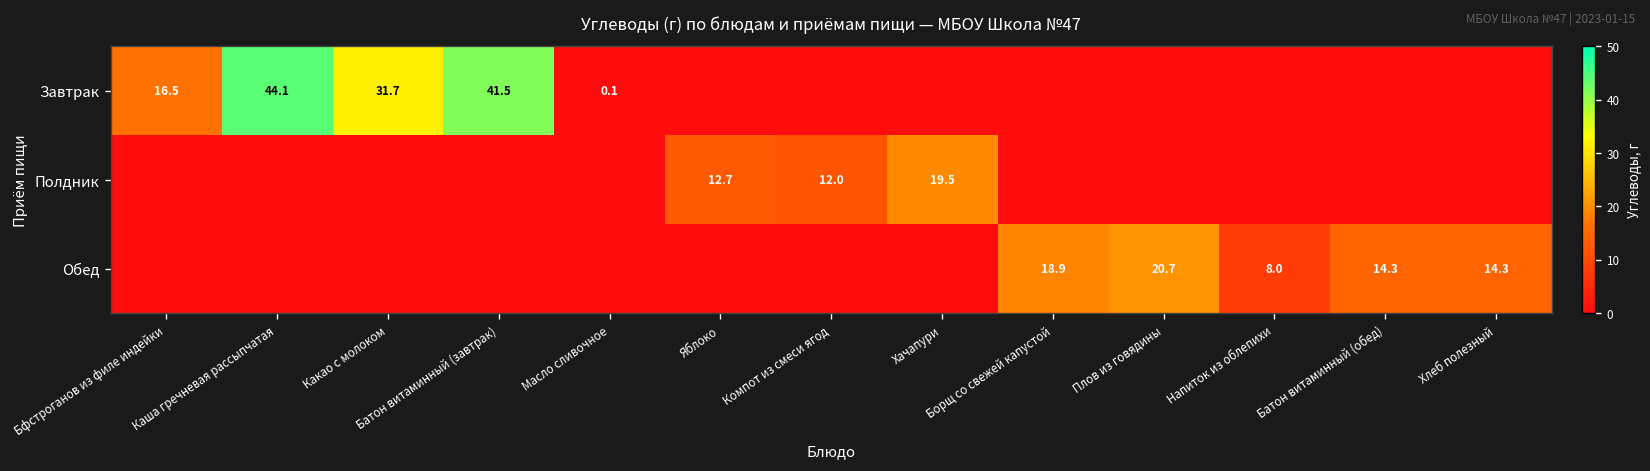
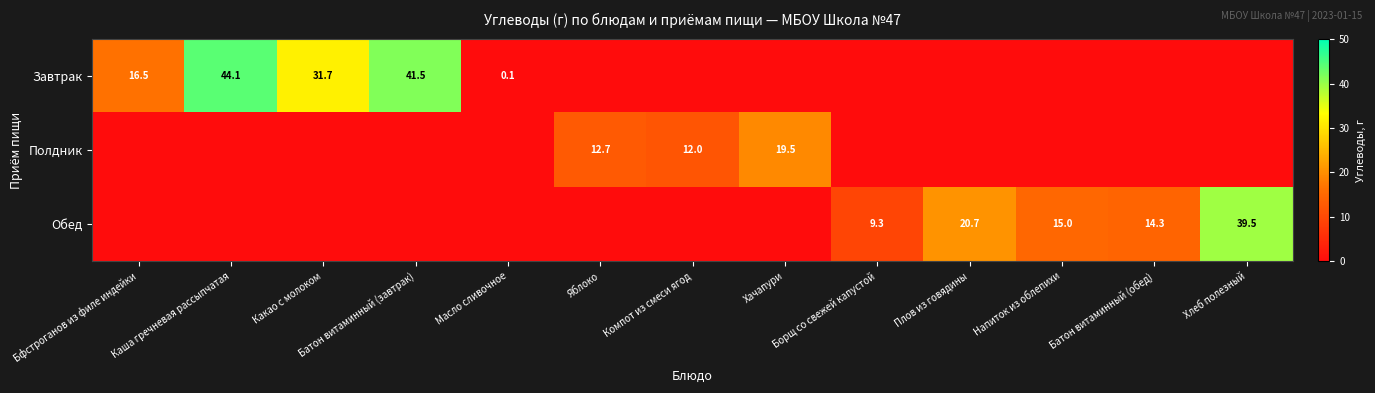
  {
    "Завтрак": {
      "Бфстроганов из филе индейки": 16.5,
      "Каша гречневая рассыпчатая": 44.1,
      "Какао с молоком": 31.7,
      "Батон витаминный (завтрак)": 41.5,
      "Масло сливочное": 0.1
    },
    "Полдник": {
      "Яблоко": 12.7,
      "Компот из смеси ягод": 12.0,
      "Хачапури": 19.5
    },
    "Обед": {
-     "Борщ со свежей капустой": 18.9,
+     "Борщ со свежей капустой": 9.3,
      "Плов из говядины": 20.7,
-     "Напиток из облепихи": 8.0,
+     "Напиток из облепихи": 15.0,
      "Батон витаминный (обед)": 14.3,
-     "Хлеб полезный": 14.3
+     "Хлеб полезный": 39.5
    }
  }
